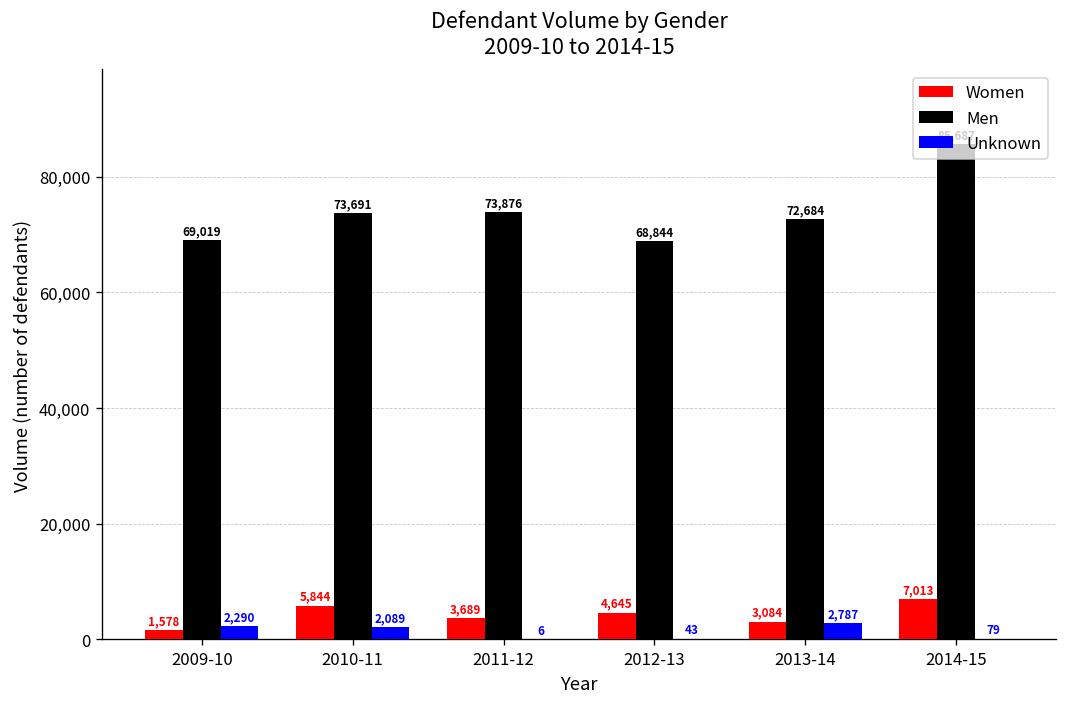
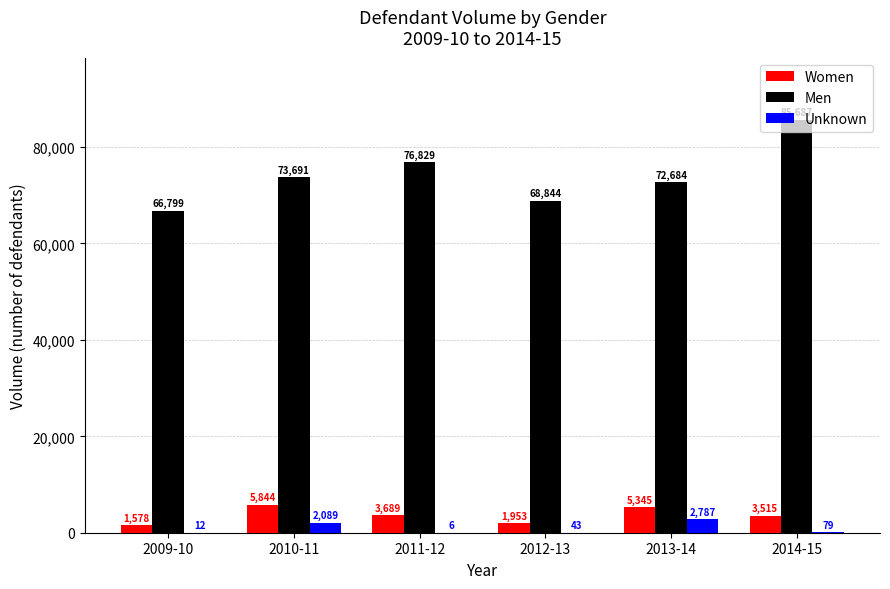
  {
    "Women": {
      "2009-10": "1,578",
      "2010-11": "5,844",
      "2011-12": "3,689",
-     "2012-13": "4,645",
-     "2013-14": "3,084",
-     "2014-15": "7,013"
+     "2012-13": "1,953",
+     "2013-14": "5,345",
+     "2014-15": "3,515"
    },
    "Men": {
-     "2009-10": "69,019",
+     "2009-10": "66,799",
      "2010-11": "73,691",
-     "2011-12": "73,876",
+     "2011-12": "76,829",
      "2012-13": "68,844",
      "2013-14": "72,684"
    },
    "Unknown": {
-     "2009-10": "2,290",
+     "2009-10": "12",
      "2010-11": "2,089",
      "2011-12": "6",
      "2012-13": "43",
      "2013-14": "2,787",
      "2014-15": "79"
    }
  }
